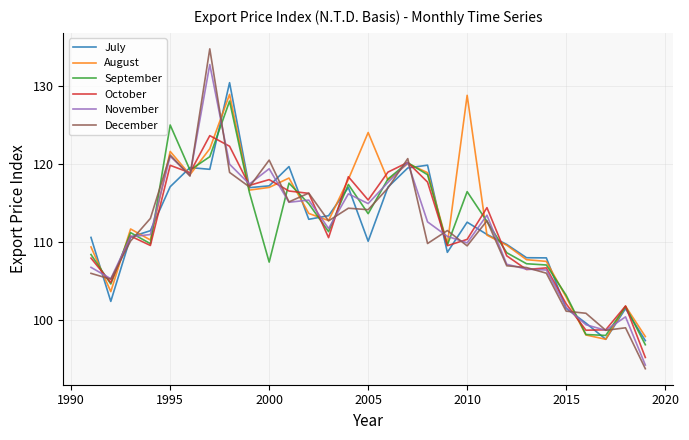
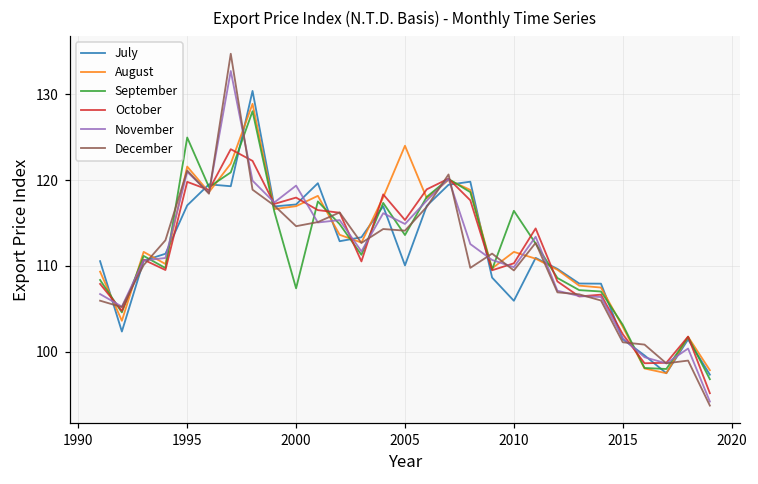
  {
    "July": {
      "1995": 117,
      "2005": 110,
-     "2010": 113
+     "2010": 106
    },
    "August": {
      "1995": 122,
      "2005": 124,
-     "2010": 129
+     "2010": 112
    },
    "September": {
      "1995": 125,
      "2000": 107,
      "2005": 114,
      "2010": 116
    },
    "October": {
      "1995": 120,
      "2000": 118,
      "2005": 115,
      "2010": 110,
      "2015": 102
    },
    "November": {
      "2000": 119,
      "2005": 115,
      "2010": 110
    },
    "December": {
-     "2000": 120,
+     "2000": 115,
      "2005": 114,
      "2010": 109,
      "2015": 101
    }
  }
